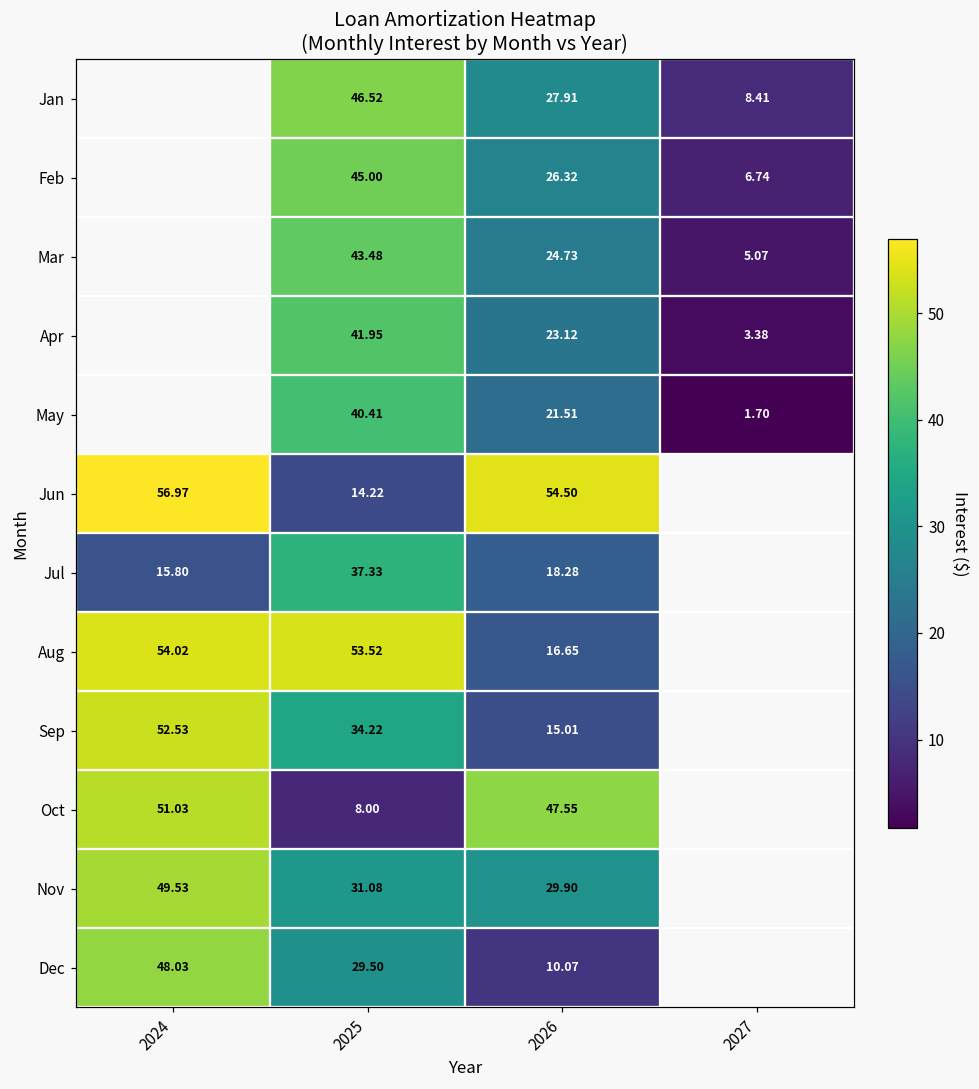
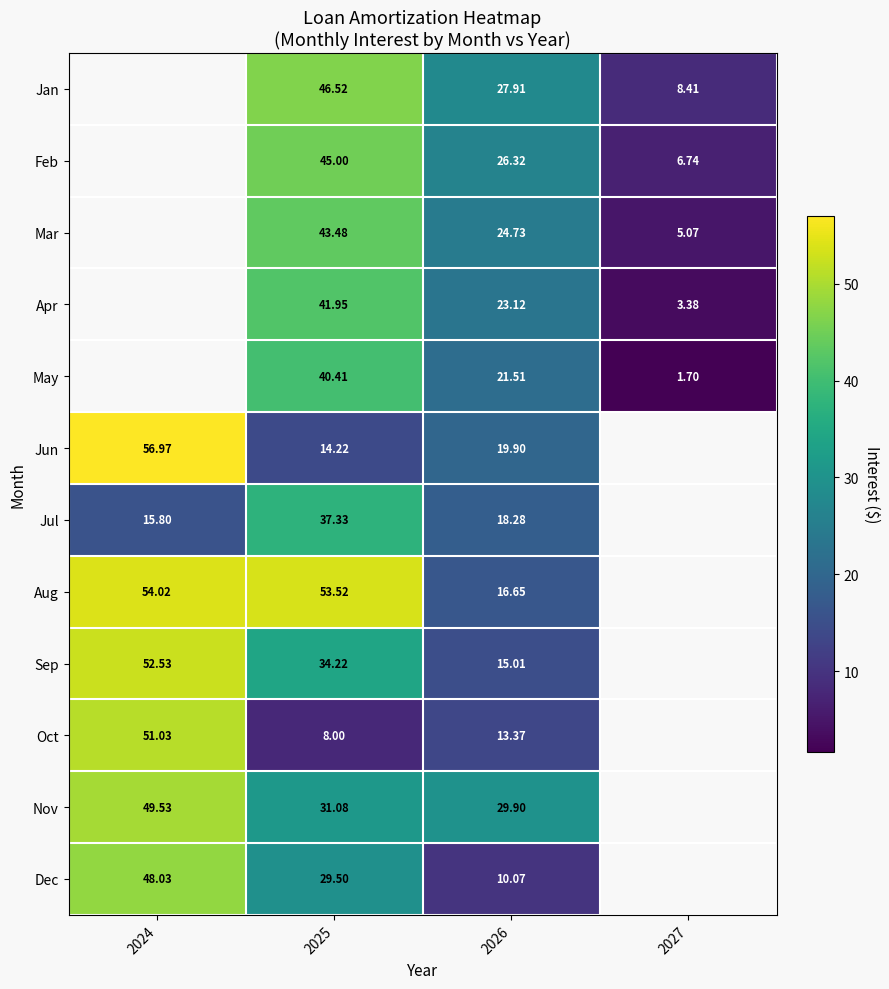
  {
    "Jan": {
      "2025": 46.52,
      "2026": 27.91,
      "2027": 8.41
    },
    "Feb": {
      "2025": 45.00,
      "2026": 26.32,
      "2027": 6.74
    },
    "Mar": {
      "2025": 43.48,
      "2026": 24.73,
      "2027": 5.07
    },
    "Apr": {
      "2025": 41.95,
      "2026": 23.12,
      "2027": 3.38
    },
    "May": {
      "2025": 40.41,
      "2026": 21.51,
      "2027": 1.70
    },
    "Jun": {
      "2024": 56.97,
      "2025": 14.22,
-     "2026": 54.50
+     "2026": 19.90
    },
    "Jul": {
      "2024": 15.80,
      "2025": 37.33,
      "2026": 18.28
    },
    "Aug": {
      "2024": 54.02,
      "2025": 53.52,
      "2026": 16.65
    },
    "Sep": {
      "2024": 52.53,
      "2025": 34.22,
      "2026": 15.01
    },
    "Oct": {
      "2024": 51.03,
      "2025": 8.00,
-     "2026": 47.55
+     "2026": 13.37
    },
    "Nov": {
      "2024": 49.53,
      "2025": 31.08,
      "2026": 29.90
    },
    "Dec": {
      "2024": 48.03,
      "2025": 29.50,
      "2026": 10.07
    }
  }
